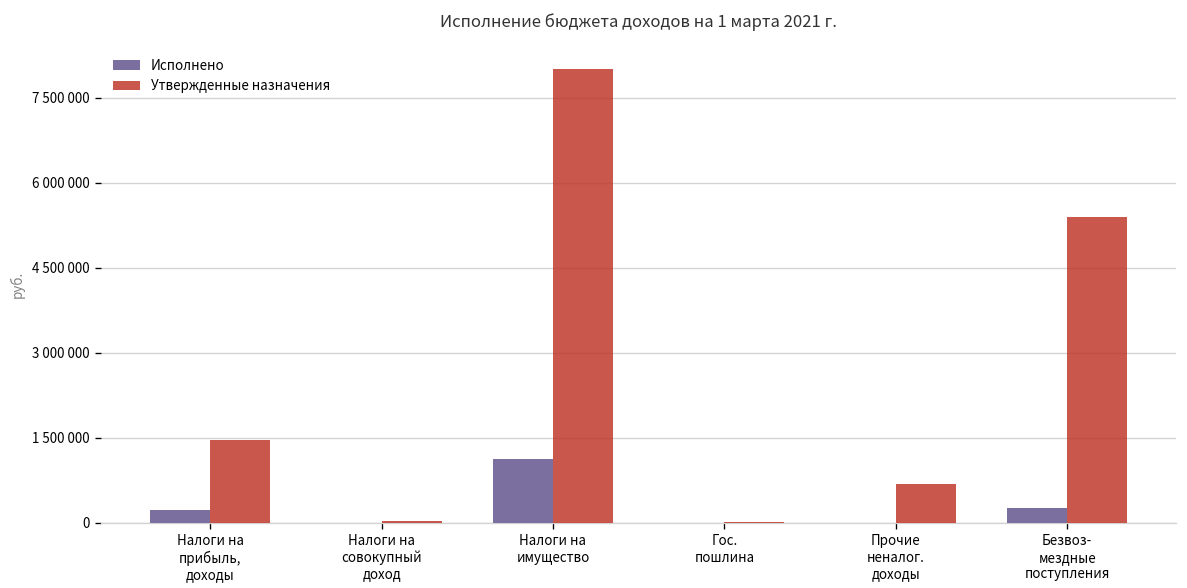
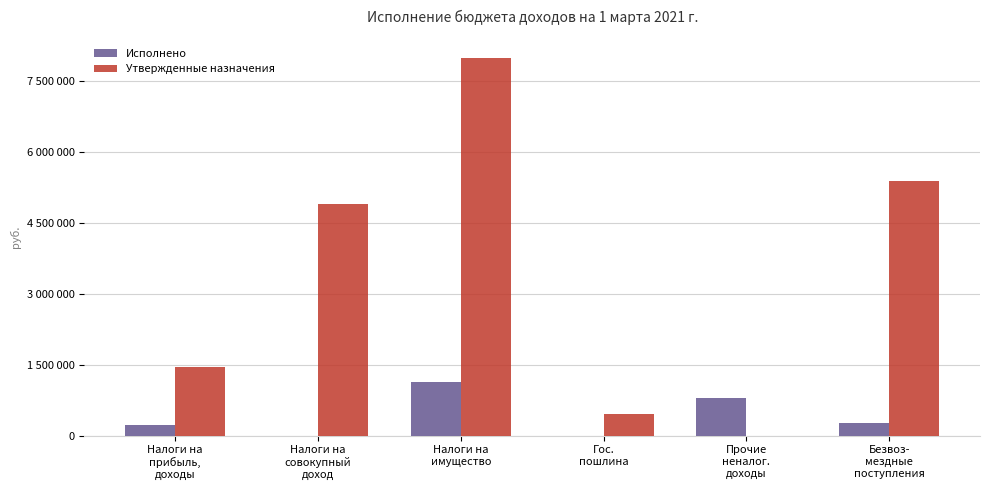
  {
    "Исполнено": {
      "Налоги на прибыль, доходы": 200000,
      "Налоги на совокупный доход": 0,
      "Налоги на имущество": 1100000,
-     "Прочие неналог. доходы": 0,
+     "Прочие неналог. доходы": 800000,
      "Безвоз- мездные поступления": 300000
    },
    "Утвержденные назначения": {
      "Налоги на прибыль, доходы": 1500000,
-     "Налоги на совокупный доход": 0,
+     "Налоги на совокупный доход": 4900000,
      "Налоги на имущество": 8000000,
-     "Гос. пошлина": 0,
-     "Прочие неналог. доходы": 700000,
+     "Гос. пошлина": 500000,
+     "Прочие неналог. доходы": 0,
      "Безвоз- мездные поступления": 5400000
    }
  }
